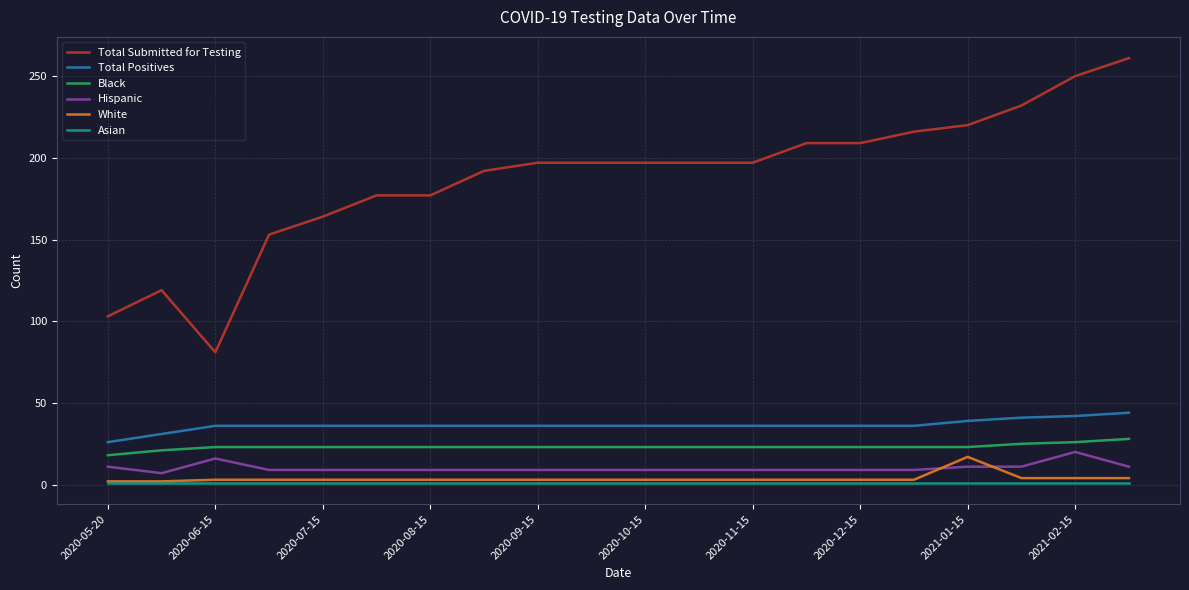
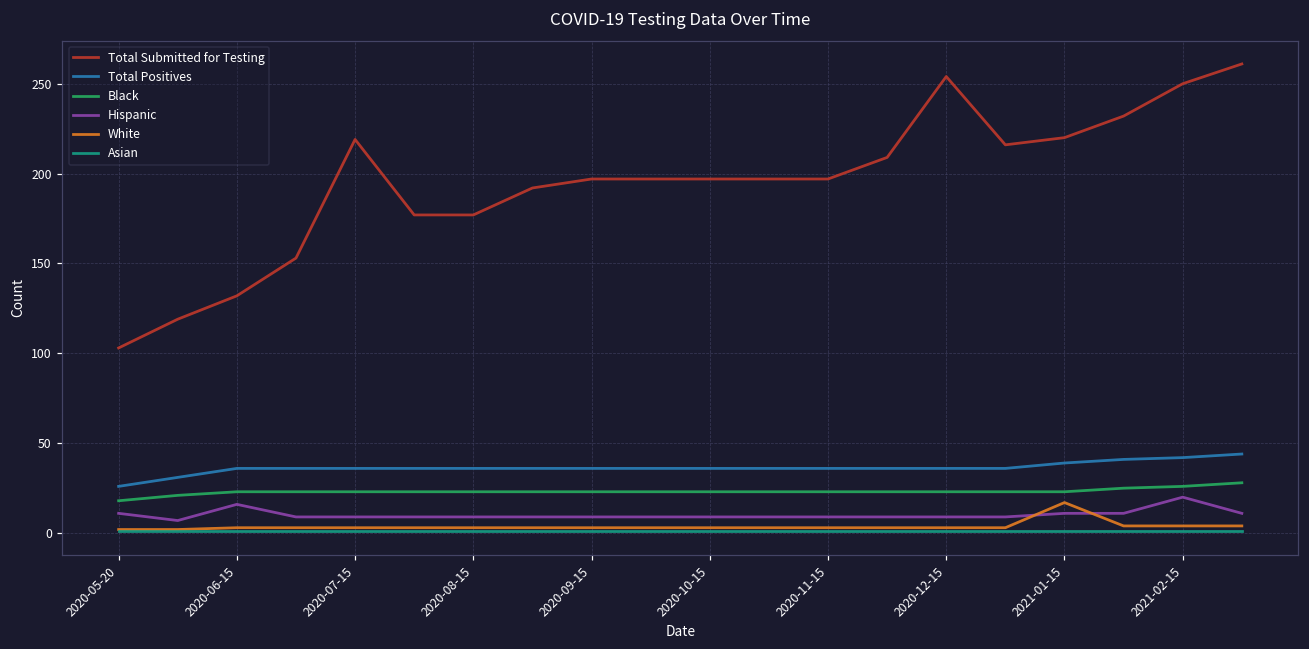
  {
    "Total Submitted for Testing": {
      "2020-05-20": 103,
-     "2020-06-15": 81,
-     "2020-07-15": 164,
+     "2020-06-15": 132,
+     "2020-07-15": 219,
      "2020-08-15": 177,
      "2020-09-15": 197,
      "2020-10-15": 197,
      "2020-11-15": 197,
-     "2020-12-15": 209,
+     "2020-12-15": 254,
      "2021-01-15": 220,
      "2021-02-15": 250
    },
    "Total Positives": {
      "2020-05-20": 26,
      "2020-06-15": 36,
      "2020-07-15": 36,
      "2020-08-15": 36,
      "2020-09-15": 36,
      "2020-10-15": 36,
      "2020-11-15": 36,
      "2020-12-15": 36,
      "2021-01-15": 39,
      "2021-02-15": 42
    },
    "Hispanic": {
      "2020-05-20": 11,
      "2020-06-15": 16,
      "2020-07-15": 9,
      "2020-08-15": 9,
      "2020-09-15": 9,
      "2020-10-15": 9,
      "2020-11-15": 9,
      "2020-12-15": 9,
      "2021-01-15": 11,
      "2021-02-15": 20
    },
    "White": {
      "2020-06-15": 3,
      "2020-07-15": 3,
      "2020-08-15": 3,
      "2020-09-15": 3,
      "2020-10-15": 3,
      "2020-11-15": 3,
      "2020-12-15": 3,
      "2021-01-15": 17,
      "2021-02-15": 4
    }
  }
